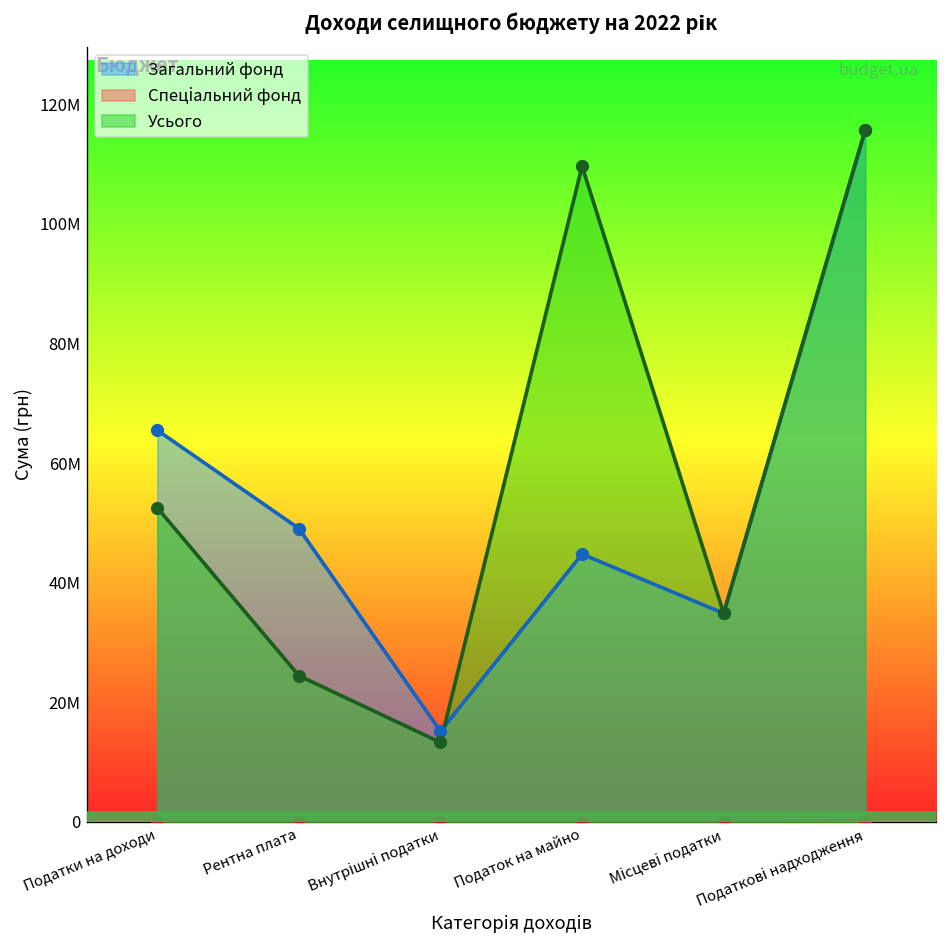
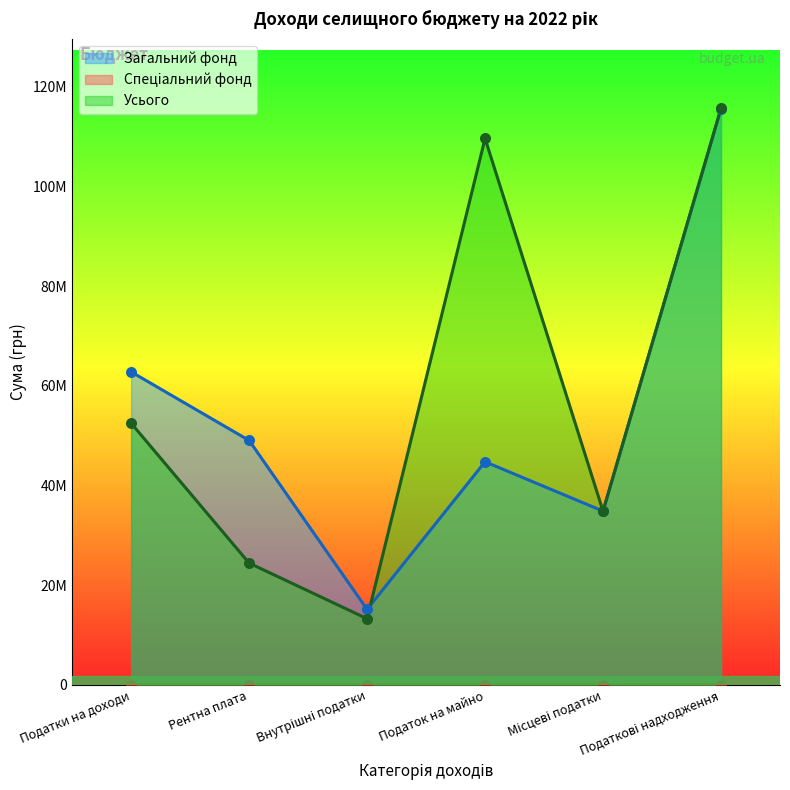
  {
    "Загальний фонд": {
-     "Податки на доходи": 66000000,
+     "Податки на доходи": 63000000,
      "Рентна плата": 49000000,
      "Внутрішні податки": 15000000,
      "Податок на майно": 45000000
    },
    "Усього": {
      "Податки на доходи": 53000000,
      "Рентна плата": 24000000,
      "Внутрішні податки": 13000000,
      "Податок на майно": 110000000
    }
  }
